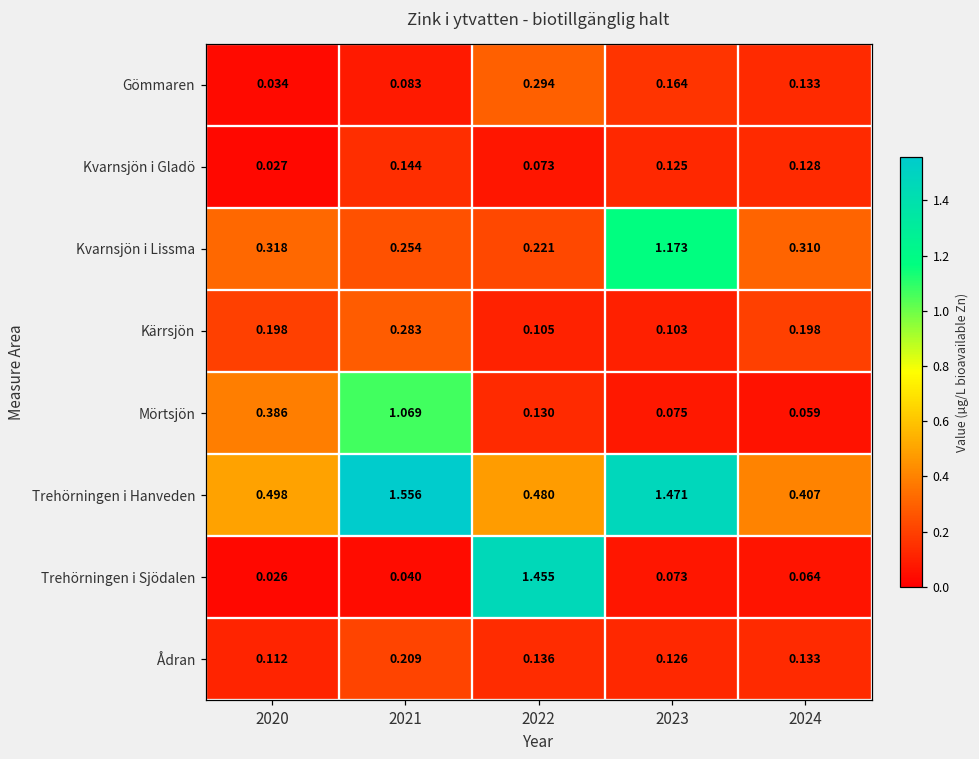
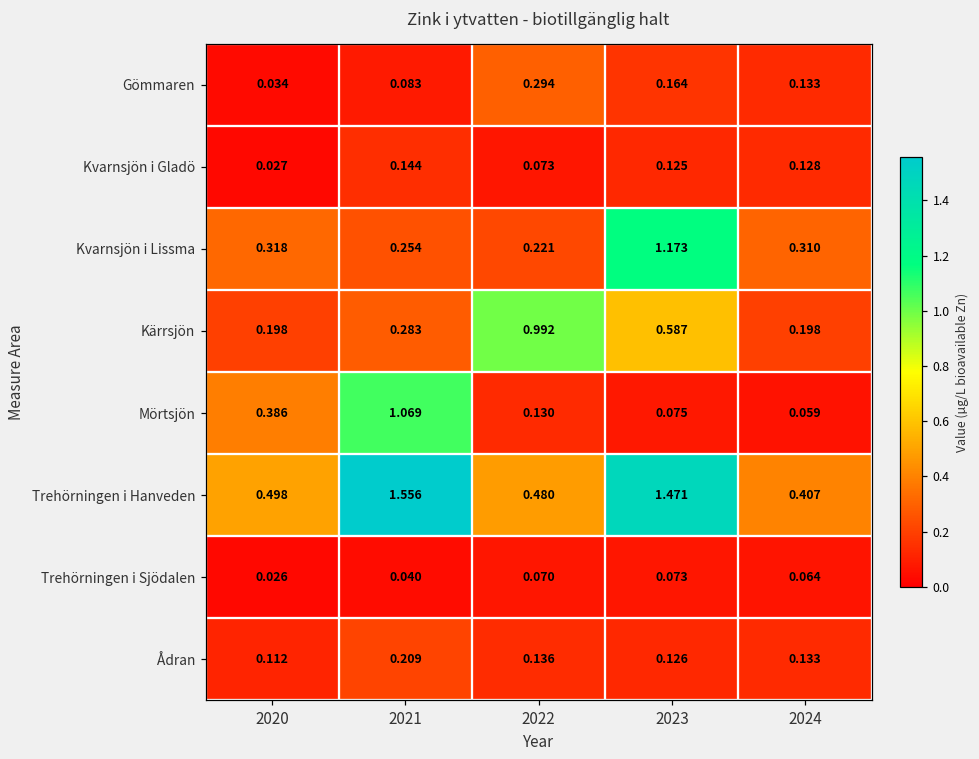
  {
    "Gömmaren": {
      "2020": 0.034,
      "2021": 0.083,
      "2022": 0.294,
      "2023": 0.164,
      "2024": 0.133
    },
    "Kvarnsjön i Gladö": {
      "2020": 0.027,
      "2021": 0.144,
      "2022": 0.073,
      "2023": 0.125,
      "2024": 0.128
    },
    "Kvarnsjön i Lissma": {
      "2020": 0.318,
      "2021": 0.254,
      "2022": 0.221,
      "2023": 1.173,
      "2024": 0.310
    },
    "Kärrsjön": {
      "2020": 0.198,
      "2021": 0.283,
-     "2022": 0.105,
-     "2023": 0.103,
+     "2022": 0.992,
+     "2023": 0.587,
      "2024": 0.198
    },
    "Mörtsjön": {
      "2020": 0.386,
      "2021": 1.069,
      "2022": 0.130,
      "2023": 0.075,
      "2024": 0.059
    },
    "Trehörningen i Hanveden": {
      "2020": 0.498,
      "2021": 1.556,
      "2022": 0.480,
      "2023": 1.471,
      "2024": 0.407
    },
    "Trehörningen i Sjödalen": {
      "2020": 0.026,
      "2021": 0.040,
-     "2022": 1.455,
+     "2022": 0.070,
      "2023": 0.073,
      "2024": 0.064
    },
    "Ådran": {
      "2020": 0.112,
      "2021": 0.209,
      "2022": 0.136,
      "2023": 0.126,
      "2024": 0.133
    }
  }
